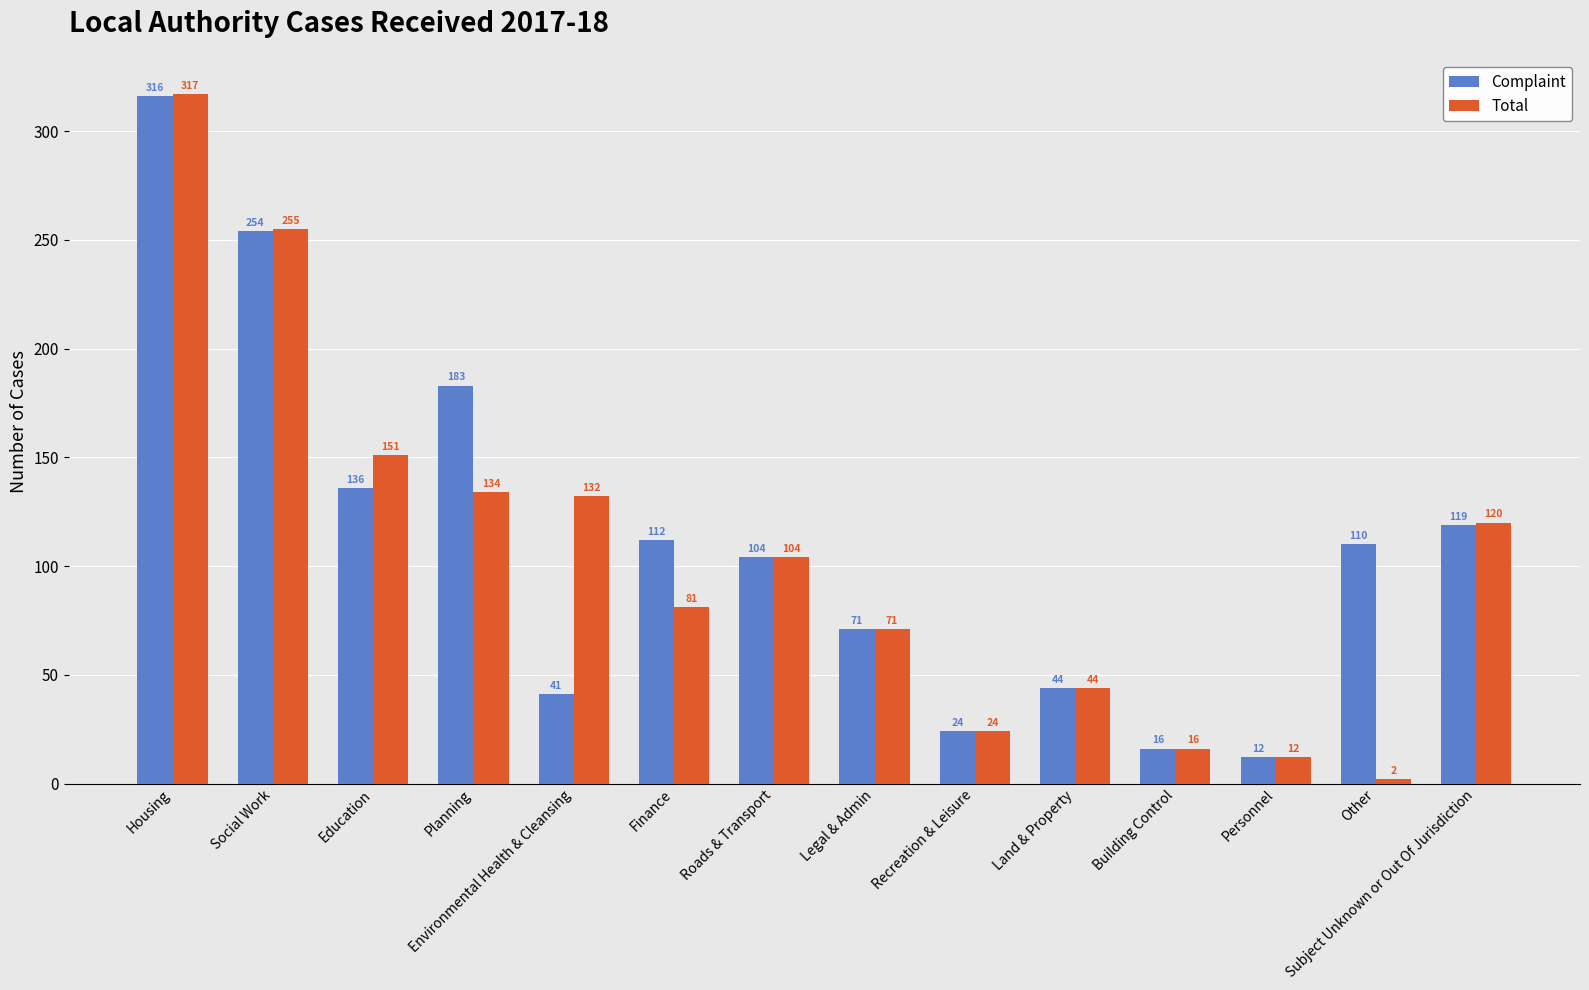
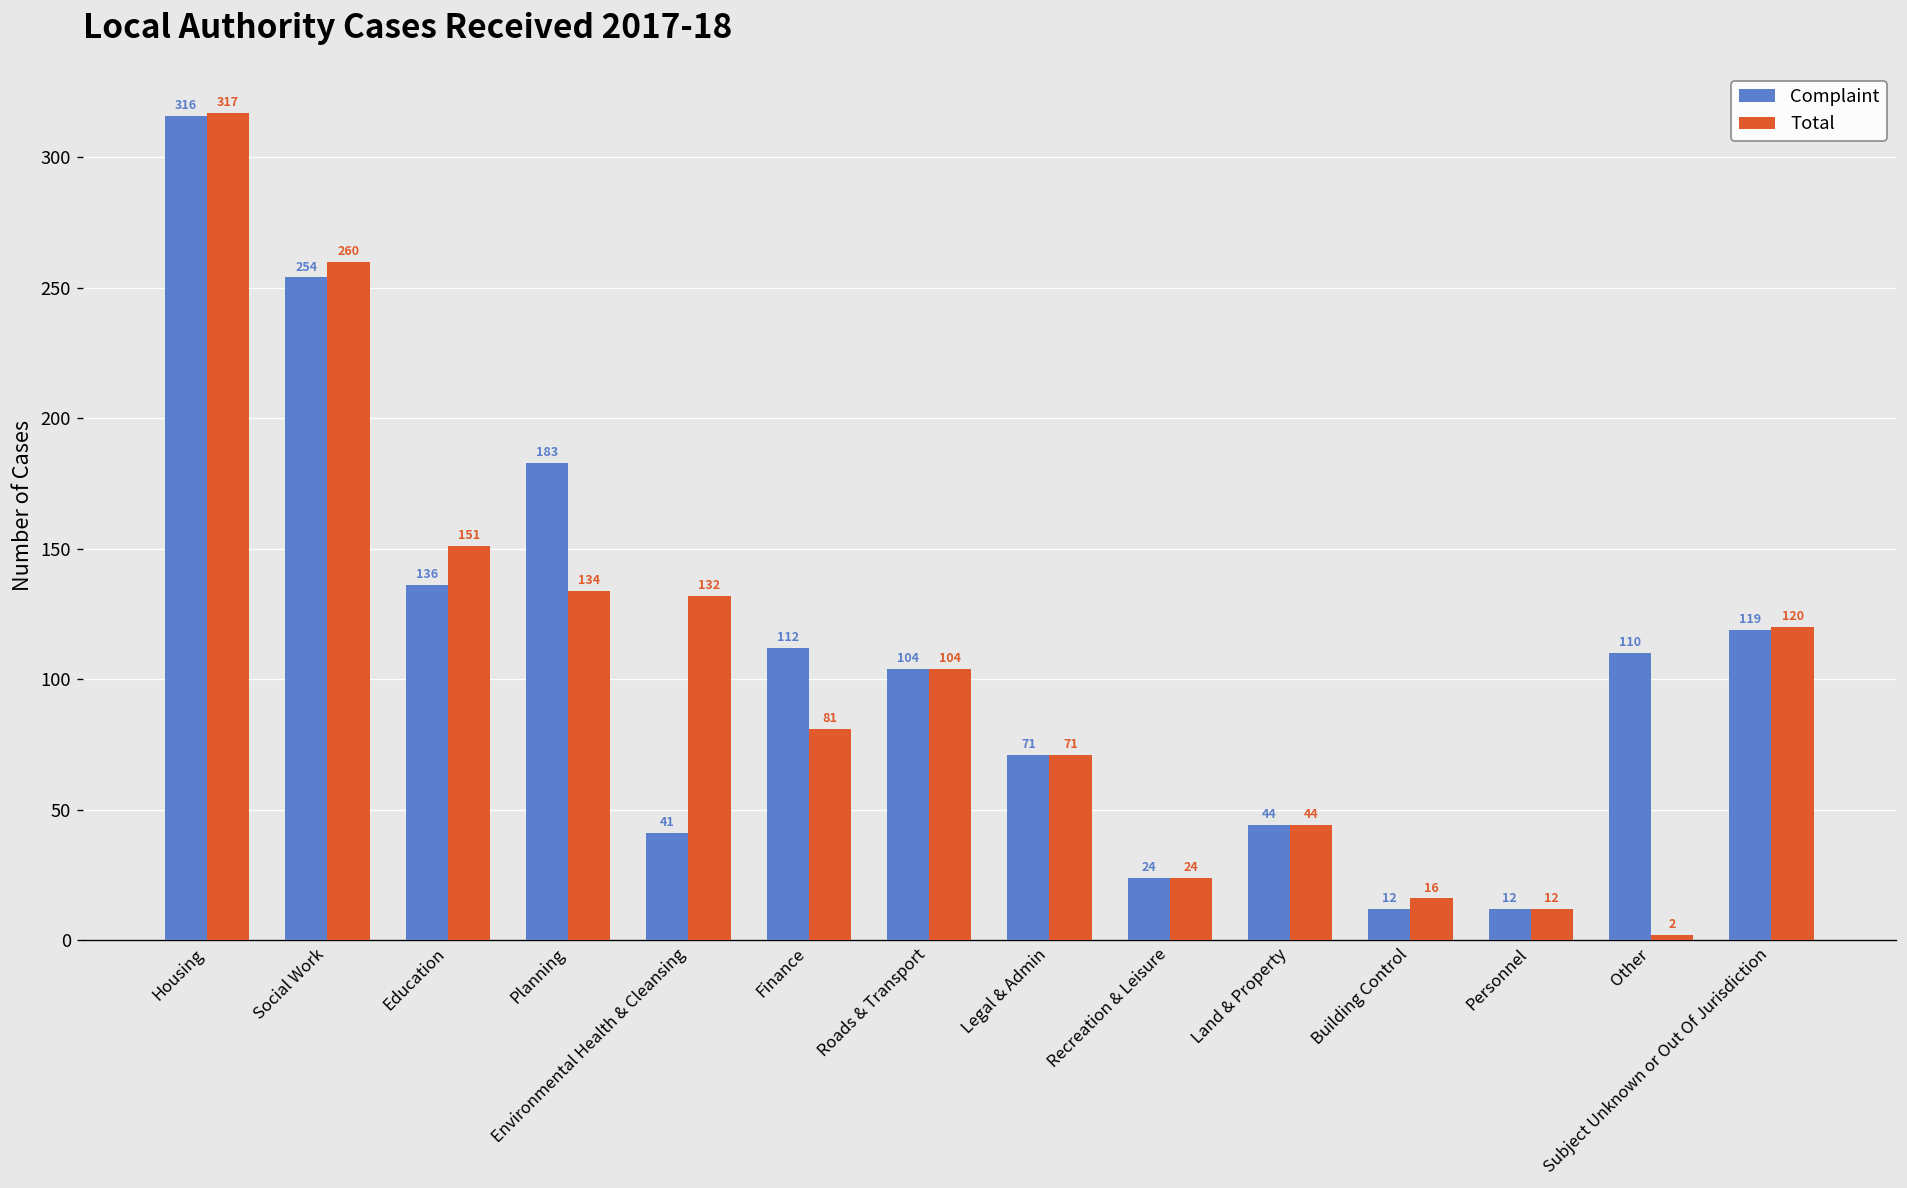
  {
    "Complaint": {
      "Housing": 316,
      "Social Work": 254,
      "Education": 136,
      "Planning": 183,
      "Environmental Health & Cleansing": 41,
      "Finance": 112,
      "Roads & Transport": 104,
      "Legal & Admin": 71,
      "Recreation & Leisure": 24,
      "Land & Property": 44,
-     "Building Control": 16,
+     "Building Control": 12,
      "Personnel": 12,
      "Other": 110,
      "Subject Unknown or Out Of Jurisdiction": 119
    },
    "Total": {
      "Housing": 317,
-     "Social Work": 255,
+     "Social Work": 260,
      "Education": 151,
      "Planning": 134,
      "Environmental Health & Cleansing": 132,
      "Finance": 81,
      "Roads & Transport": 104,
      "Legal & Admin": 71,
      "Recreation & Leisure": 24,
      "Land & Property": 44,
      "Building Control": 16,
      "Personnel": 12,
      "Other": 2,
      "Subject Unknown or Out Of Jurisdiction": 120
    }
  }
